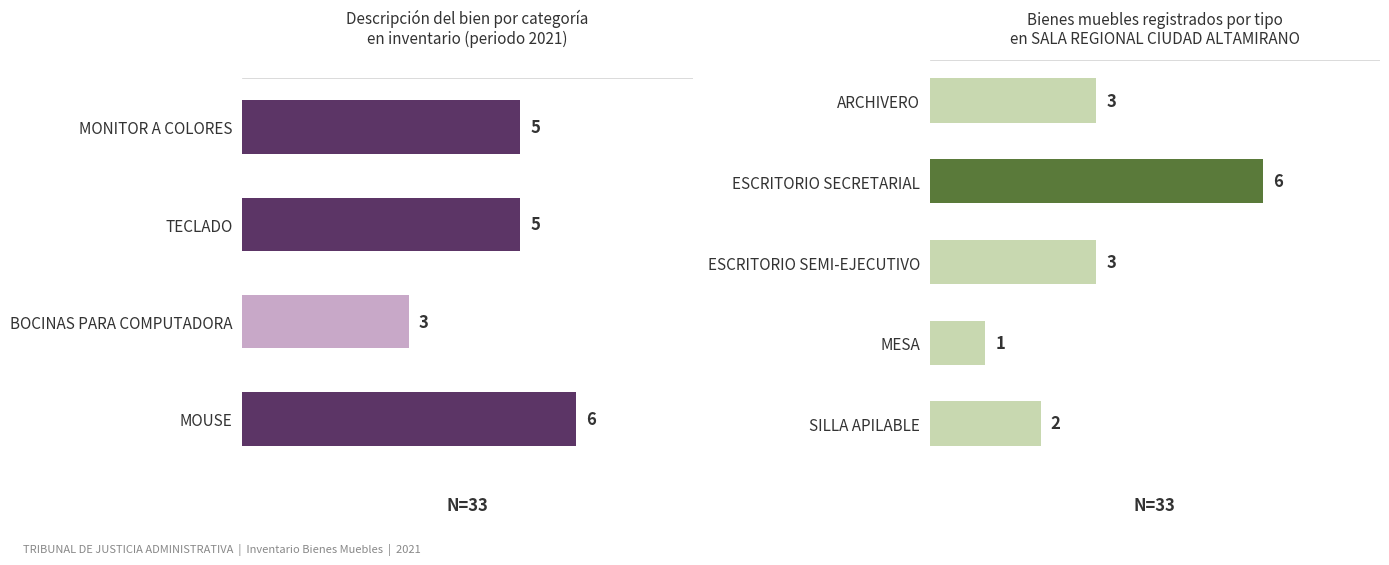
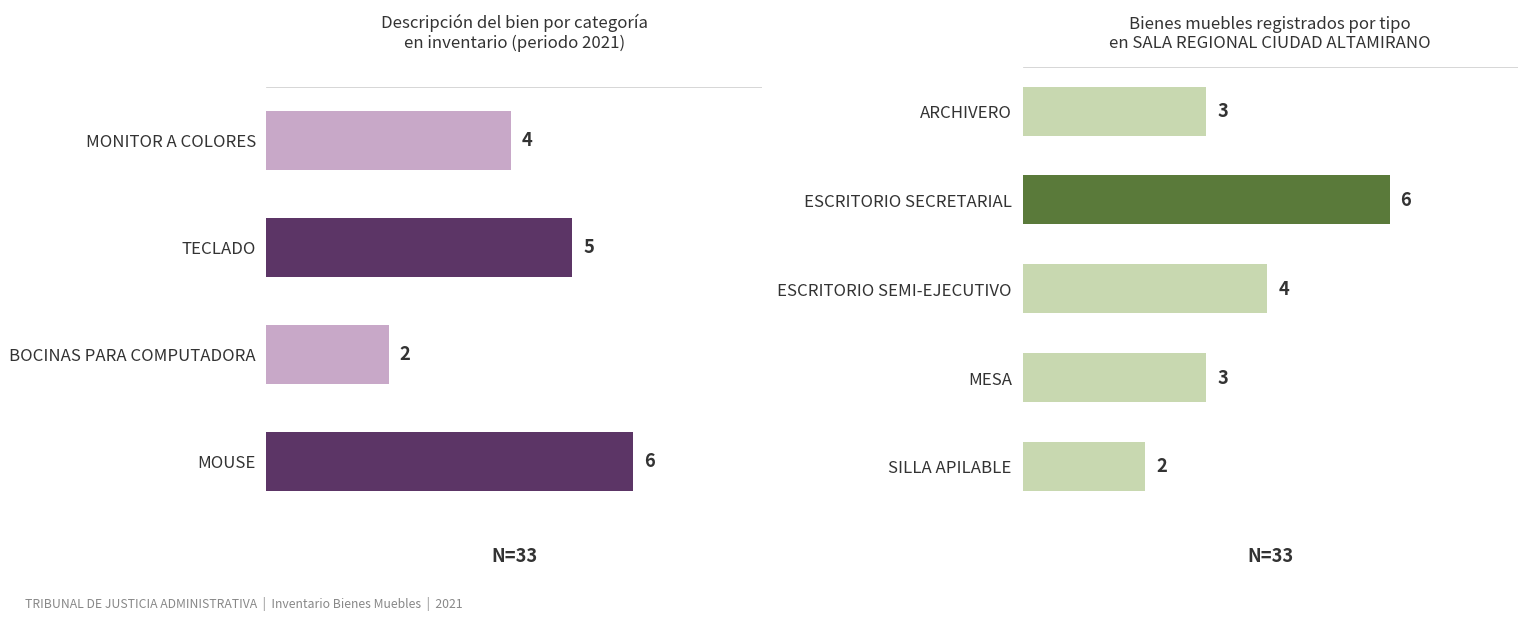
  {
    "Descripción del bien por categoría en inventario (periodo 2021)": {
-     "MONITOR A COLORES": 5,
+     "MONITOR A COLORES": 4,
      "TECLADO": 5,
-     "BOCINAS PARA COMPUTADORA": 3,
+     "BOCINAS PARA COMPUTADORA": 2,
      "MOUSE": 6
    },
    "Bienes muebles registrados por tipo en SALA REGIONAL CIUDAD ALTAMIRANO": {
      "ARCHIVERO": 3,
      "ESCRITORIO SECRETARIAL": 6,
-     "ESCRITORIO SEMI-EJECUTIVO": 3,
-     "MESA": 1,
+     "ESCRITORIO SEMI-EJECUTIVO": 4,
+     "MESA": 3,
      "SILLA APILABLE": 2
    }
  }
